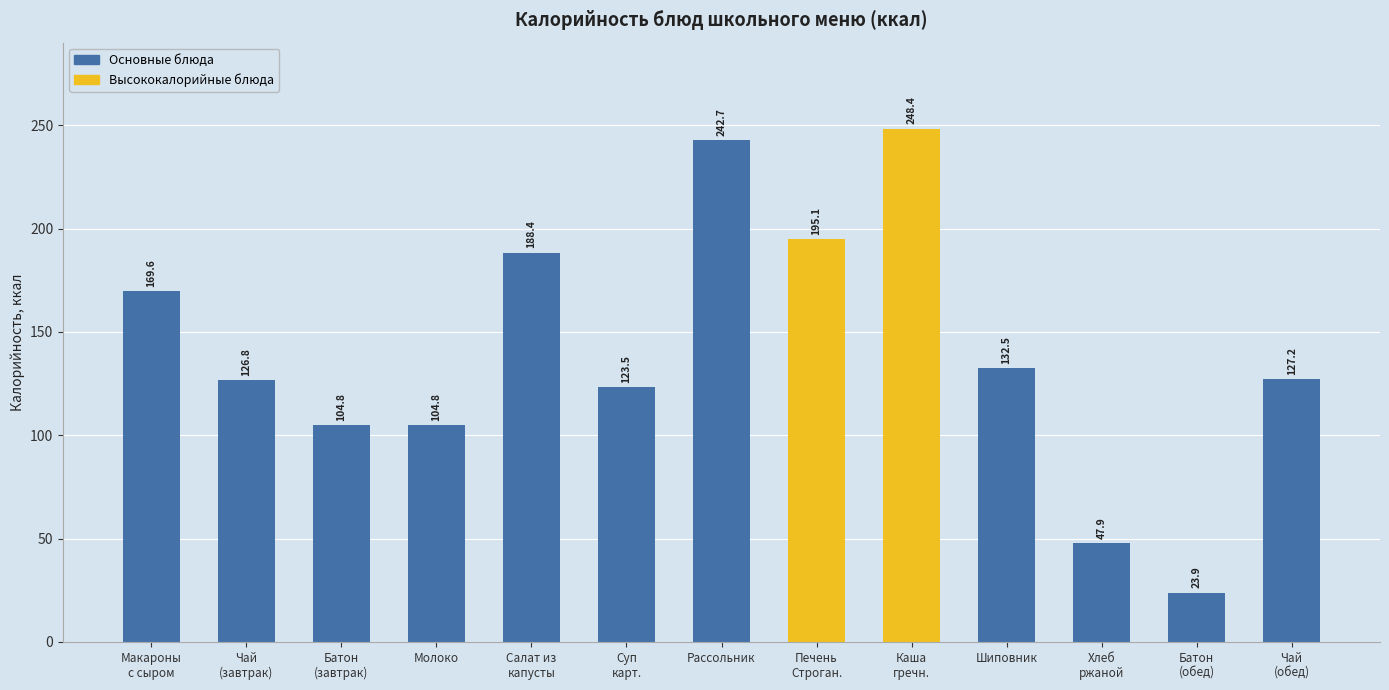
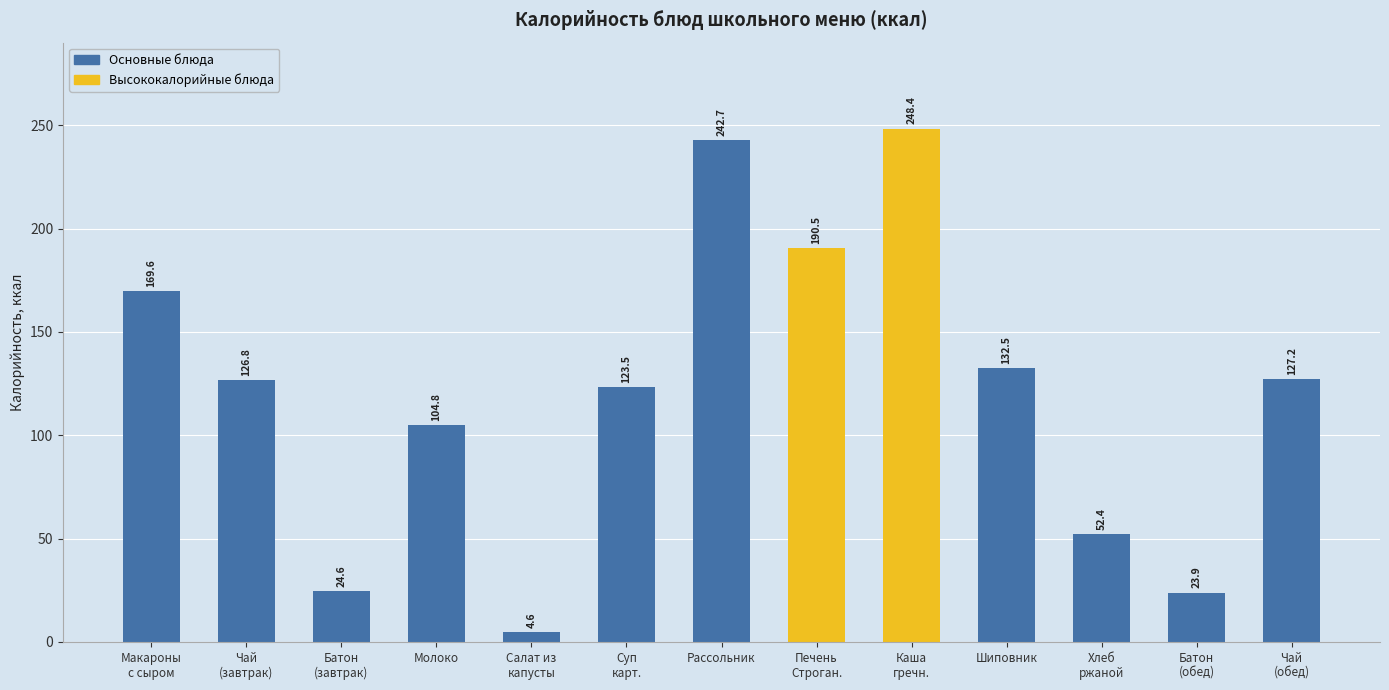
  {
    "Макароны с сыром": 169.6,
    "Чай (завтрак)": 126.8,
-   "Батон (завтрак)": 104.8,
+   "Батон (завтрак)": 24.6,
    "Молоко": 104.8,
-   "Салат из капусты": 188.4,
+   "Салат из капусты": 4.6,
    "Суп карт.": 123.5,
    "Рассольник": 242.7,
-   "Печень Строган.": 195.1,
+   "Печень Строган.": 190.5,
    "Каша гречн.": 248.4,
    "Шиповник": 132.5,
-   "Хлеб ржаной": 47.9,
+   "Хлеб ржаной": 52.4,
    "Батон (обед)": 23.9,
    "Чай (обед)": 127.2
  }
